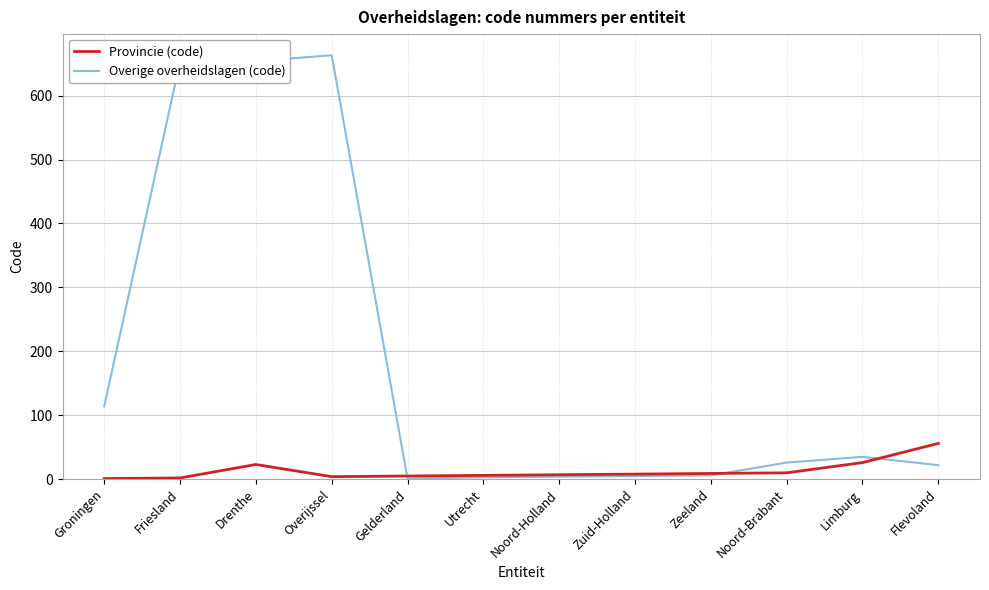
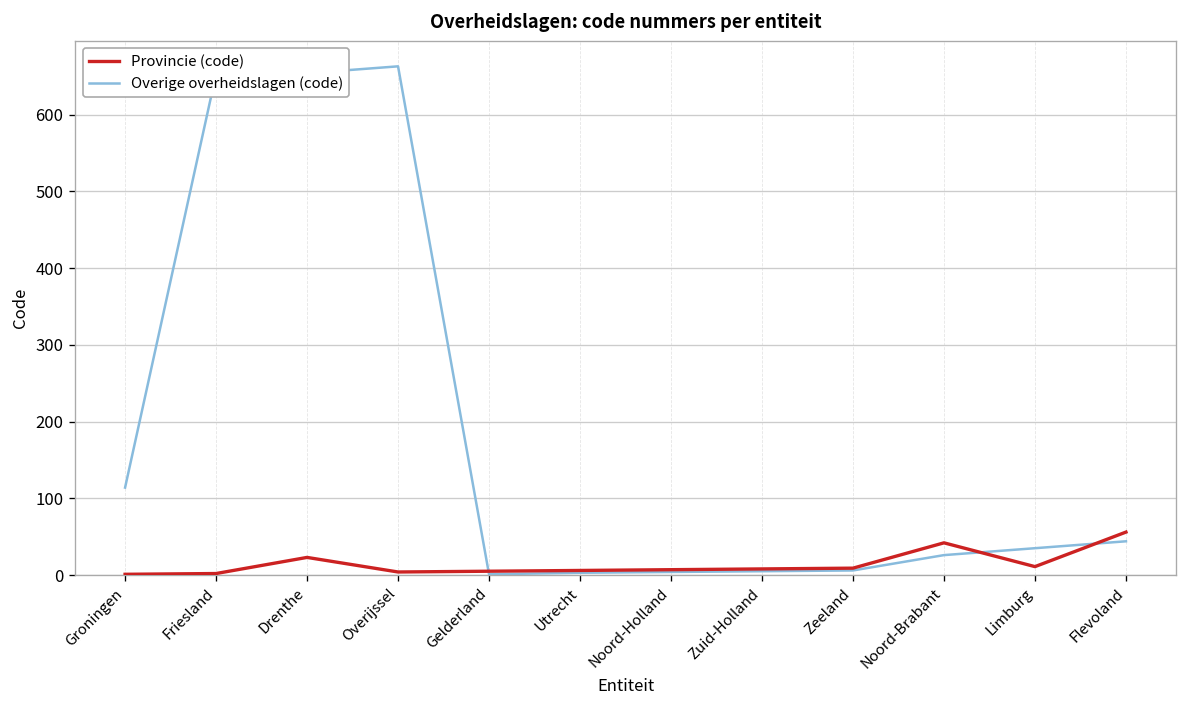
  {
    "Provincie (code)": {
      "Groningen": 0,
      "Friesland": 0,
      "Drenthe": 20,
      "Overijssel": 0,
      "Gelderland": 10,
-     "Noord-Brabant": 10,
-     "Limburg": 30,
+     "Noord-Brabant": 40,
+     "Limburg": 10,
      "Flevoland": 60
    },
    "Overige overheidslagen (code)": {
      "Groningen": 110,
      "Overijssel": 660,
      "Gelderland": 0,
      "Noord-Brabant": 30,
      "Limburg": 40,
-     "Flevoland": 20
+     "Flevoland": 40
    }
  }
